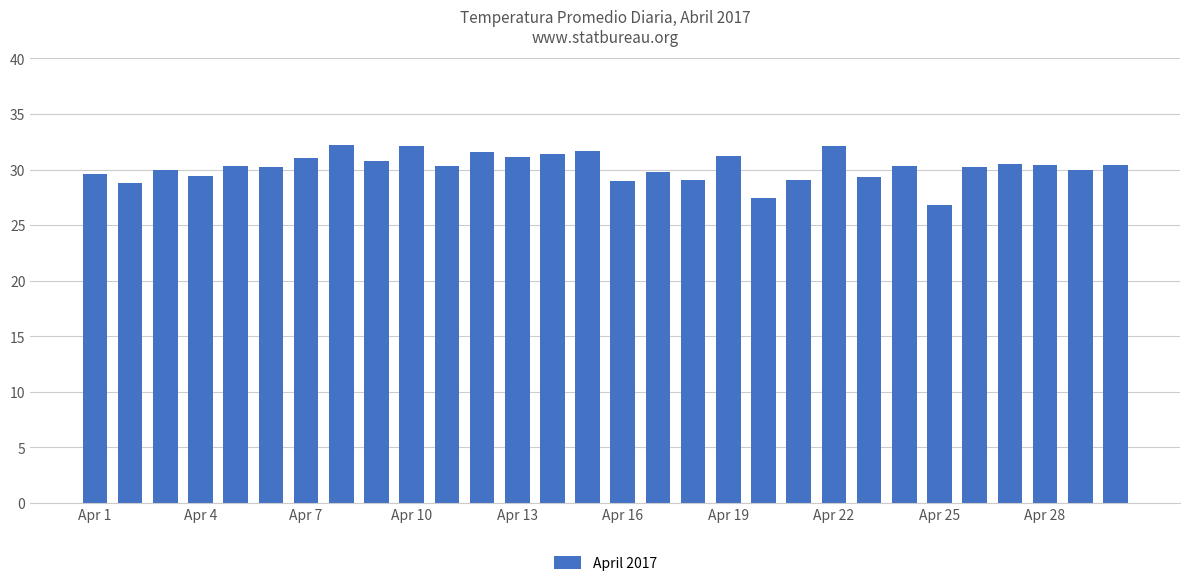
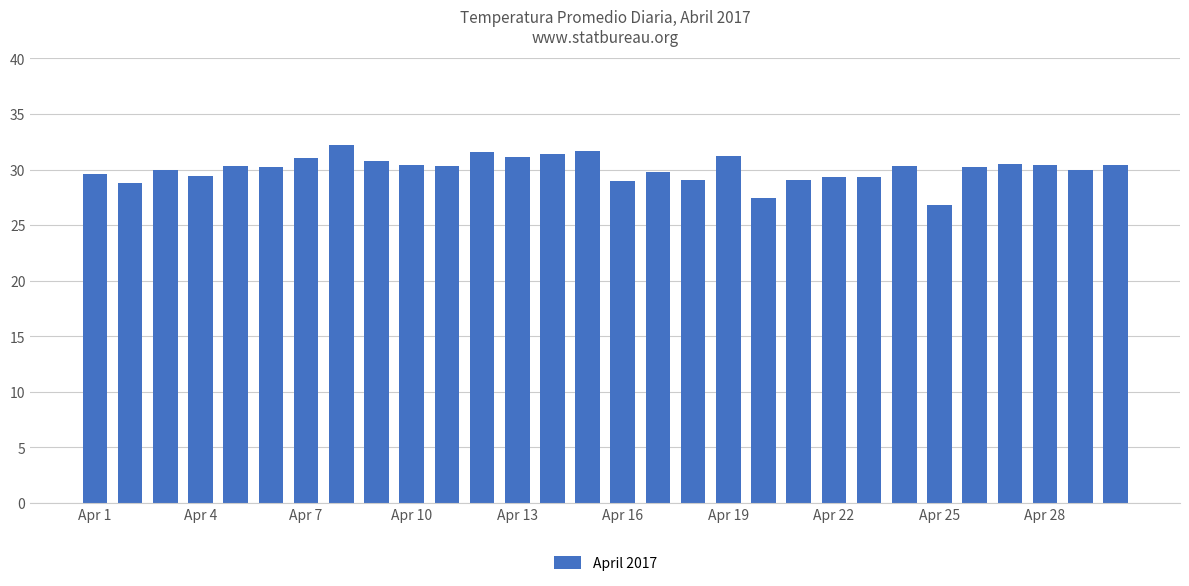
  {
    "Apr 1": 29.6,
    "Apr 4": 29.4,
    "Apr 7": 31.0,
-   "Apr 10": 32.1,
+   "Apr 10": 30.4,
    "Apr 13": 31.1,
    "Apr 16": 29.0,
    "Apr 19": 31.2,
-   "Apr 22": 32.1,
+   "Apr 22": 29.3,
    "Apr 25": 26.8,
    "Apr 28": 30.4
  }
